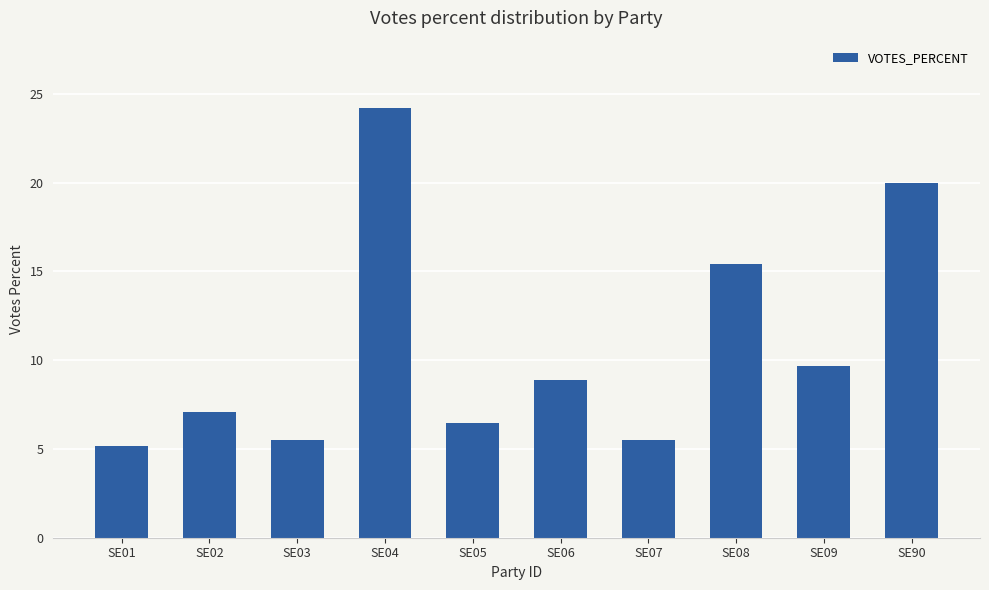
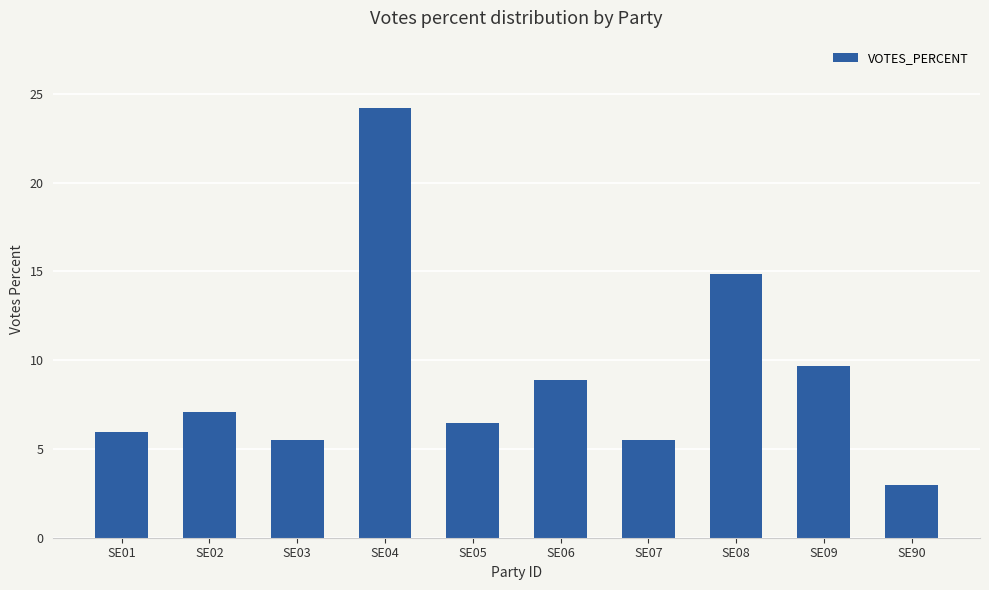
  {
-   "SE01": 5.2,
+   "SE01": 5.9,
    "SE02": 7.1,
    "SE03": 5.5,
    "SE04": 24.2,
    "SE05": 6.5,
    "SE06": 8.9,
    "SE07": 5.5,
-   "SE08": 15.4,
+   "SE08": 14.8,
    "SE09": 9.7,
-   "SE90": 20.0
+   "SE90": 3.0
  }
